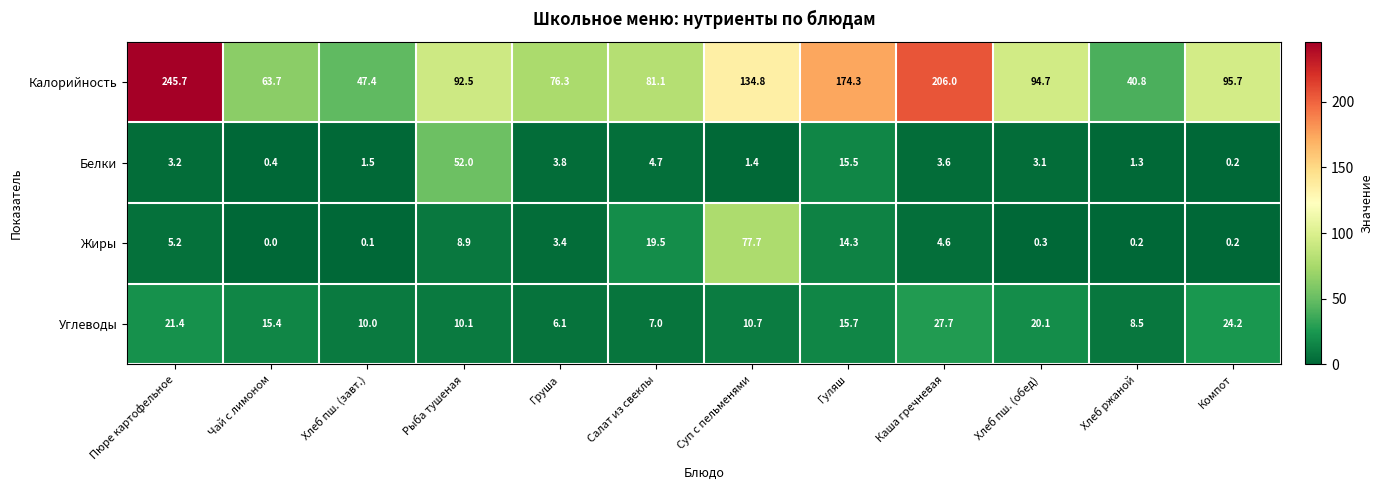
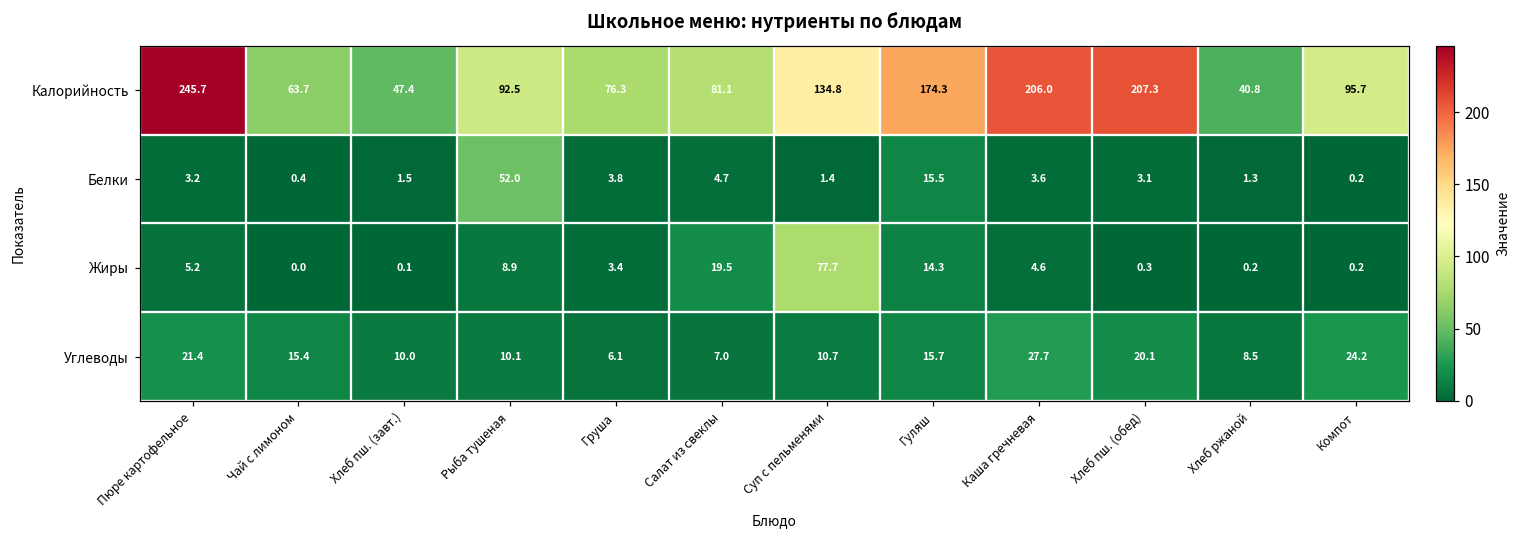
  {
    "Калорийность": {
      "Пюре картофельное": 245.7,
      "Чай с лимоном": 63.7,
      "Хлеб пш. (завт.)": 47.4,
      "Рыба тушеная": 92.5,
      "Груша": 76.3,
      "Салат из свеклы": 81.1,
      "Суп с пельменями": 134.8,
      "Гуляш": 174.3,
      "Каша гречневая": 206.0,
-     "Хлеб пш. (обед)": 94.7,
+     "Хлеб пш. (обед)": 207.3,
      "Хлеб ржаной": 40.8,
      "Компот": 95.7
    },
    "Белки": {
      "Пюре картофельное": 3.2,
      "Чай с лимоном": 0.4,
      "Хлеб пш. (завт.)": 1.5,
      "Рыба тушеная": 52.0,
      "Груша": 3.8,
      "Салат из свеклы": 4.7,
      "Суп с пельменями": 1.4,
      "Гуляш": 15.5,
      "Каша гречневая": 3.6,
      "Хлеб пш. (обед)": 3.1,
      "Хлеб ржаной": 1.3,
      "Компот": 0.2
    },
    "Жиры": {
      "Пюре картофельное": 5.2,
      "Чай с лимоном": 0.0,
      "Хлеб пш. (завт.)": 0.1,
      "Рыба тушеная": 8.9,
      "Груша": 3.4,
      "Салат из свеклы": 19.5,
      "Суп с пельменями": 77.7,
      "Гуляш": 14.3,
      "Каша гречневая": 4.6,
      "Хлеб пш. (обед)": 0.3,
      "Хлеб ржаной": 0.2,
      "Компот": 0.2
    },
    "Углеводы": {
      "Пюре картофельное": 21.4,
      "Чай с лимоном": 15.4,
      "Хлеб пш. (завт.)": 10.0,
      "Рыба тушеная": 10.1,
      "Груша": 6.1,
      "Салат из свеклы": 7.0,
      "Суп с пельменями": 10.7,
      "Гуляш": 15.7,
      "Каша гречневая": 27.7,
      "Хлеб пш. (обед)": 20.1,
      "Хлеб ржаной": 8.5,
      "Компот": 24.2
    }
  }
